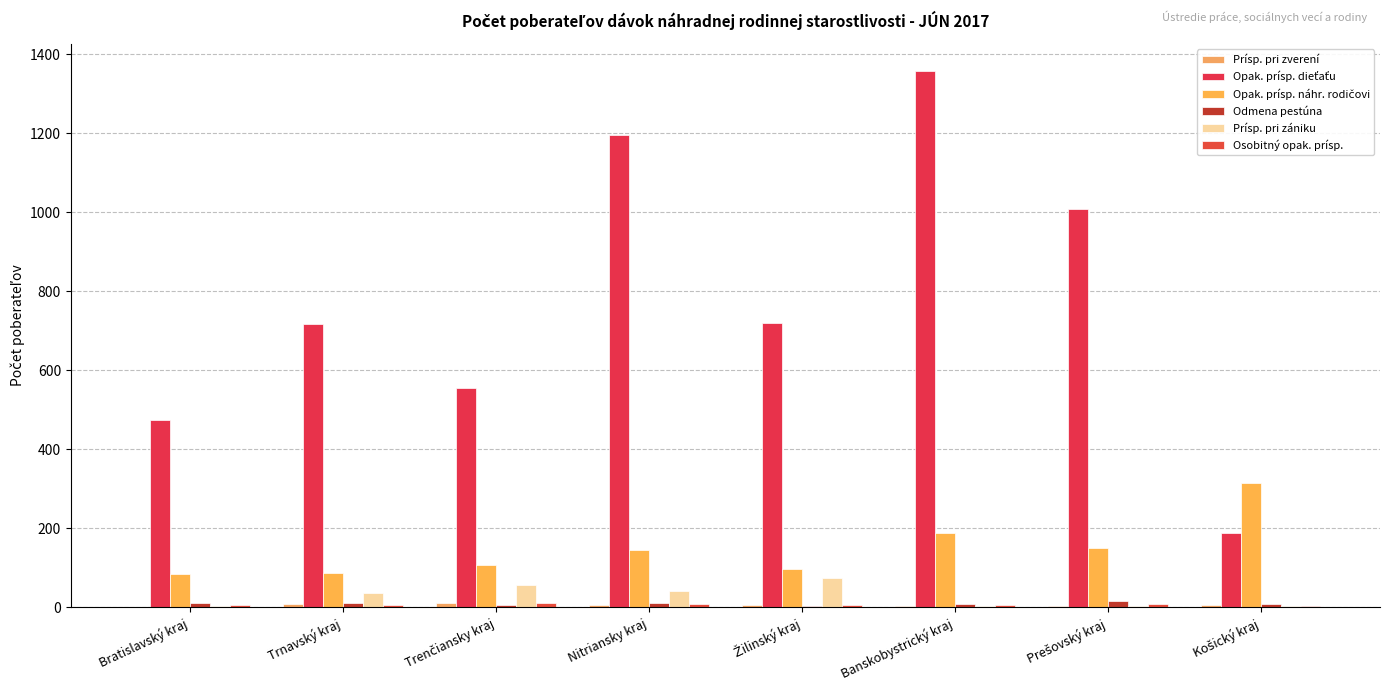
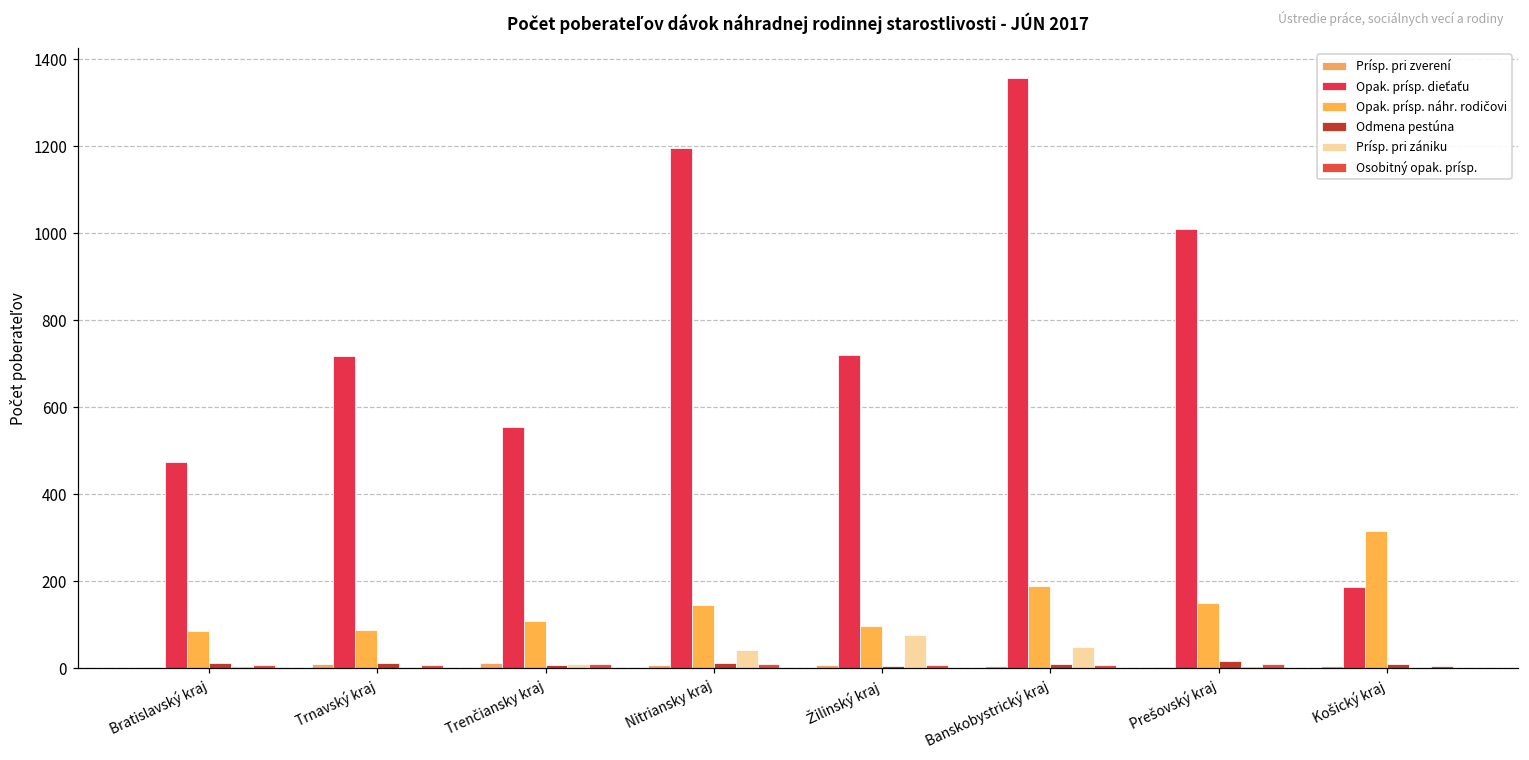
  {
    "Prísp. pri zániku": {
-     "Trnavský kraj": 40,
-     "Trenčiansky kraj": 60,
+     "Trnavský kraj": 0,
+     "Trenčiansky kraj": 10,
      "Nitriansky kraj": 40,
      "Žilinský kraj": 80,
-     "Banskobystrický kraj": 0
+     "Banskobystrický kraj": 50
    }
  }
